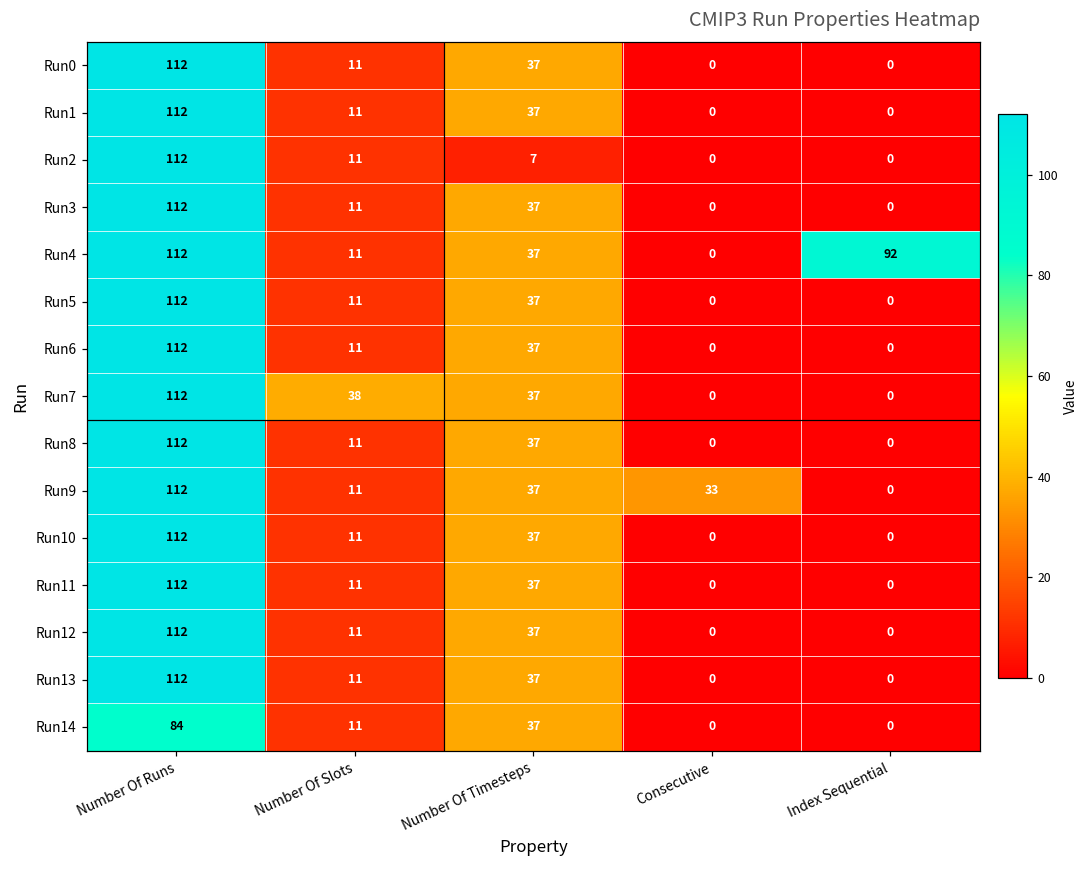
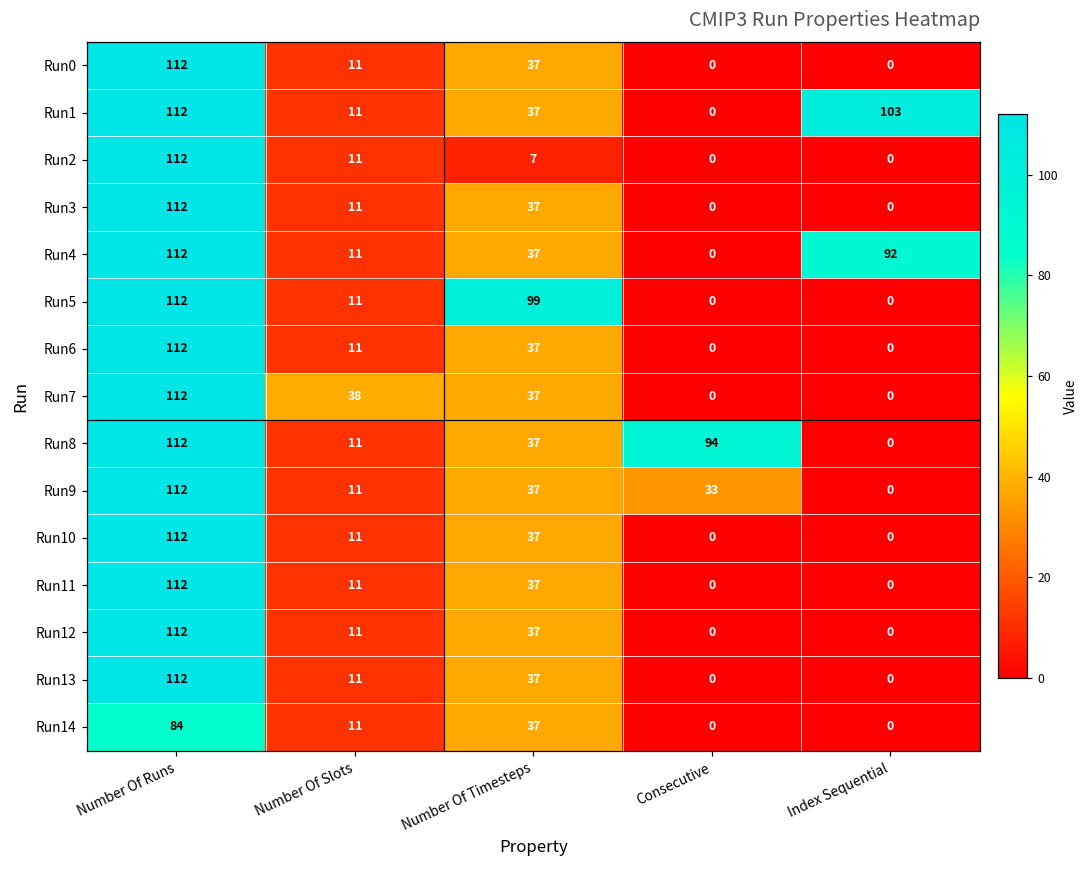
  {
    "Run0": {
      "Number Of Runs": 112,
      "Number Of Slots": 11,
      "Number Of Timesteps": 37,
      "Consecutive": 0,
      "Index Sequential": 0
    },
    "Run1": {
      "Number Of Runs": 112,
      "Number Of Slots": 11,
      "Number Of Timesteps": 37,
      "Consecutive": 0,
-     "Index Sequential": 0
+     "Index Sequential": 103
    },
    "Run2": {
      "Number Of Runs": 112,
      "Number Of Slots": 11,
      "Number Of Timesteps": 7,
      "Consecutive": 0,
      "Index Sequential": 0
    },
    "Run3": {
      "Number Of Runs": 112,
      "Number Of Slots": 11,
      "Number Of Timesteps": 37,
      "Consecutive": 0,
      "Index Sequential": 0
    },
    "Run4": {
      "Number Of Runs": 112,
      "Number Of Slots": 11,
      "Number Of Timesteps": 37,
      "Consecutive": 0,
      "Index Sequential": 92
    },
    "Run5": {
      "Number Of Runs": 112,
      "Number Of Slots": 11,
-     "Number Of Timesteps": 37,
+     "Number Of Timesteps": 99,
      "Consecutive": 0,
      "Index Sequential": 0
    },
    "Run6": {
      "Number Of Runs": 112,
      "Number Of Slots": 11,
      "Number Of Timesteps": 37,
      "Consecutive": 0,
      "Index Sequential": 0
    },
    "Run7": {
      "Number Of Runs": 112,
      "Number Of Slots": 38,
      "Number Of Timesteps": 37,
      "Consecutive": 0,
      "Index Sequential": 0
    },
    "Run8": {
      "Number Of Runs": 112,
      "Number Of Slots": 11,
      "Number Of Timesteps": 37,
-     "Consecutive": 0,
+     "Consecutive": 94,
      "Index Sequential": 0
    },
    "Run9": {
      "Number Of Runs": 112,
      "Number Of Slots": 11,
      "Number Of Timesteps": 37,
      "Consecutive": 33,
      "Index Sequential": 0
    },
    "Run10": {
      "Number Of Runs": 112,
      "Number Of Slots": 11,
      "Number Of Timesteps": 37,
      "Consecutive": 0,
      "Index Sequential": 0
    },
    "Run11": {
      "Number Of Runs": 112,
      "Number Of Slots": 11,
      "Number Of Timesteps": 37,
      "Consecutive": 0,
      "Index Sequential": 0
    },
    "Run12": {
      "Number Of Runs": 112,
      "Number Of Slots": 11,
      "Number Of Timesteps": 37,
      "Consecutive": 0,
      "Index Sequential": 0
    },
    "Run13": {
      "Number Of Runs": 112,
      "Number Of Slots": 11,
      "Number Of Timesteps": 37,
      "Consecutive": 0,
      "Index Sequential": 0
    },
    "Run14": {
      "Number Of Runs": 84,
      "Number Of Slots": 11,
      "Number Of Timesteps": 37,
      "Consecutive": 0,
      "Index Sequential": 0
    }
  }
